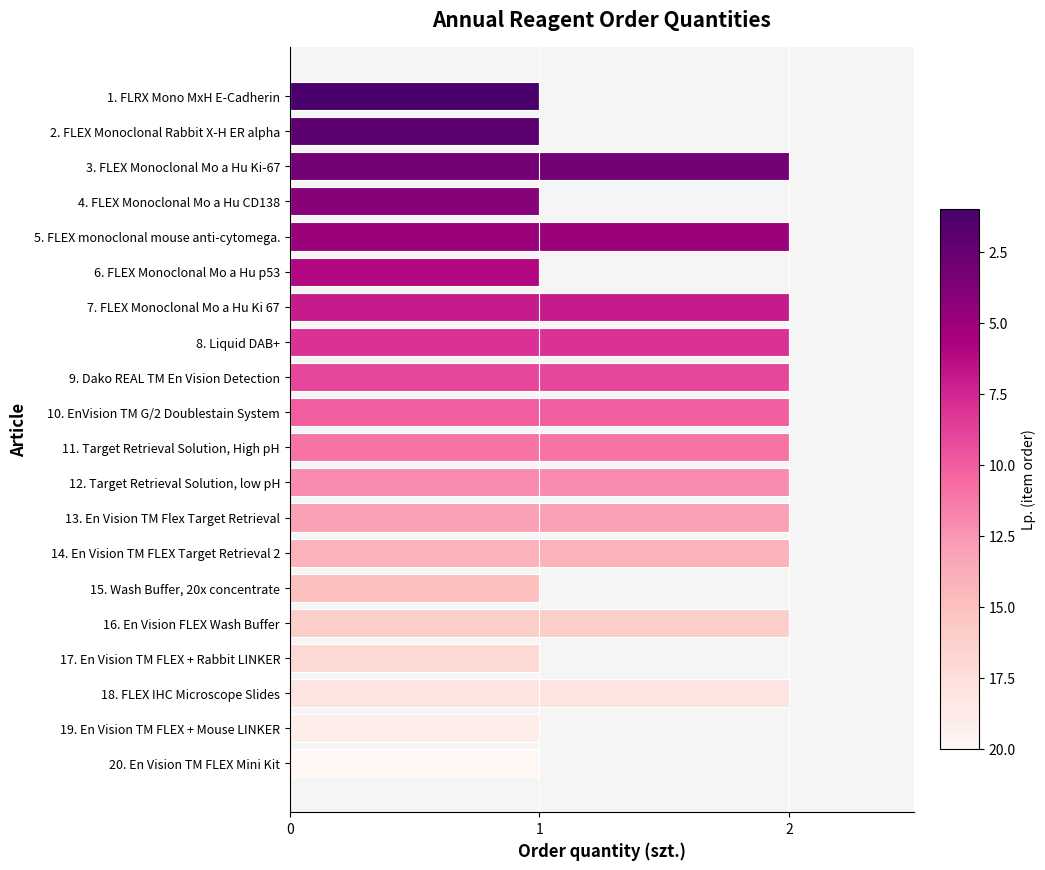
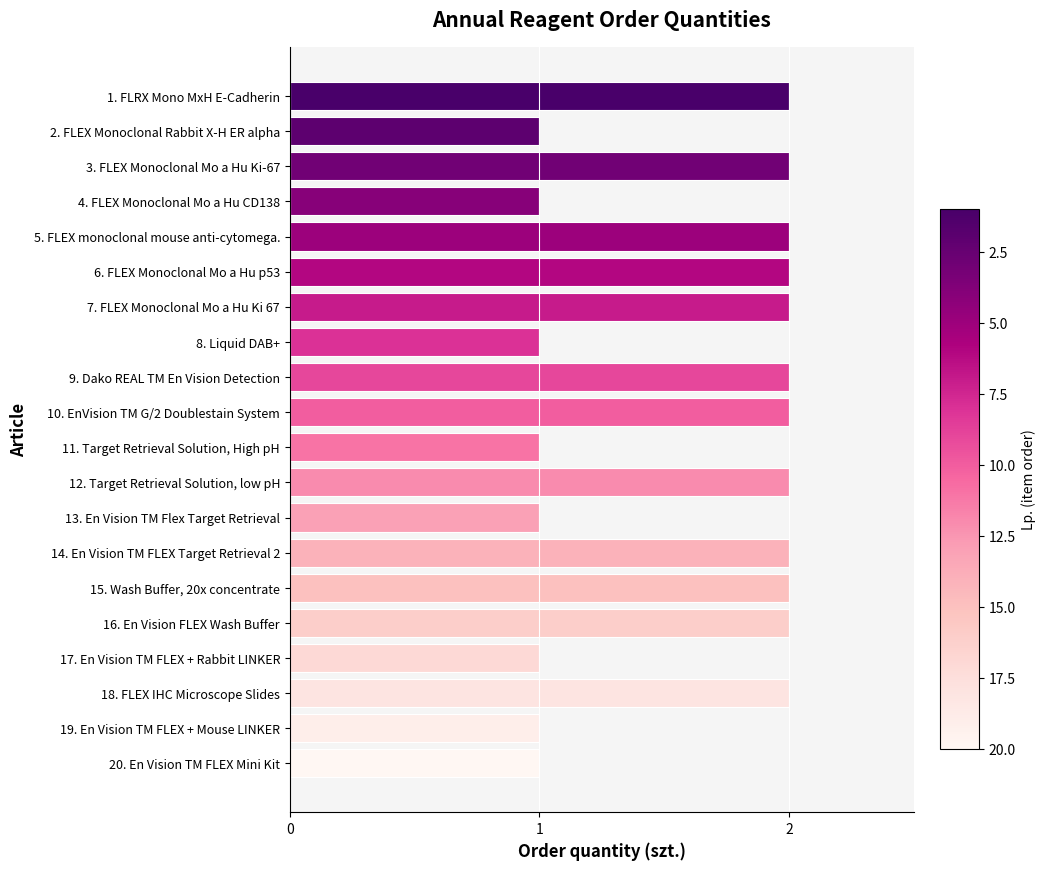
  {
-   "1. FLRX Mono MxH E-Cadherin": 1,
+   "1. FLRX Mono MxH E-Cadherin": 2,
    "2. FLEX Monoclonal Rabbit X-H ER alpha": 1,
    "3. FLEX Monoclonal Mo a Hu Ki-67": 2,
    "4. FLEX Monoclonal Mo a Hu CD138": 1,
    "5. FLEX monoclonal mouse anti-cytomega.": 2,
-   "6. FLEX Monoclonal Mo a Hu p53": 1,
+   "6. FLEX Monoclonal Mo a Hu p53": 2,
    "7. FLEX Monoclonal Mo a Hu Ki 67": 2,
-   "8. Liquid DAB+": 2,
+   "8. Liquid DAB+": 1,
    "9. Dako REAL TM En Vision Detection": 2,
    "10. EnVision TM G/2 Doublestain System": 2,
-   "11. Target Retrieval Solution, High pH": 2,
+   "11. Target Retrieval Solution, High pH": 1,
    "12. Target Retrieval Solution, low pH": 2,
-   "13. En Vision TM Flex Target Retrieval": 2,
+   "13. En Vision TM Flex Target Retrieval": 1,
    "14. En Vision TM FLEX Target Retrieval 2": 2,
-   "15. Wash Buffer, 20x concentrate": 1,
+   "15. Wash Buffer, 20x concentrate": 2,
    "16. En Vision FLEX Wash Buffer": 2,
    "17. En Vision TM FLEX + Rabbit LINKER": 1,
    "18. FLEX IHC Microscope Slides": 2,
    "19. En Vision TM FLEX + Mouse LINKER": 1,
    "20. En Vision TM FLEX Mini Kit": 1
  }
